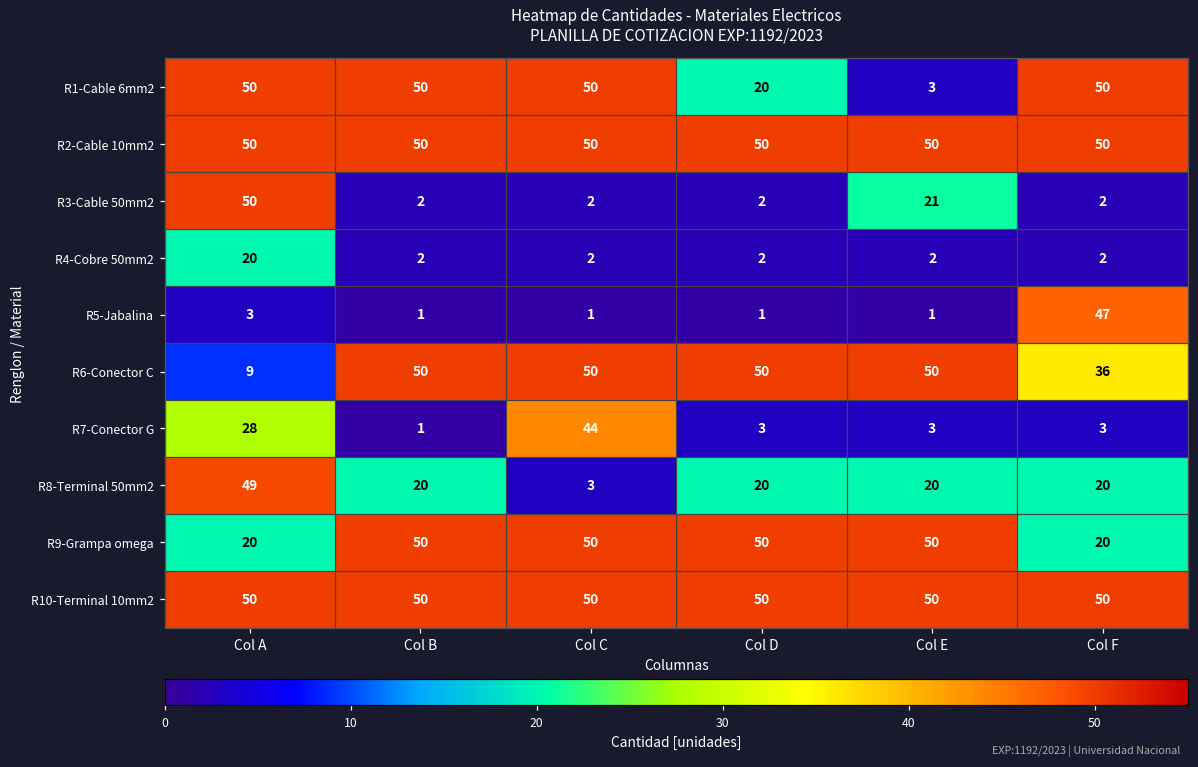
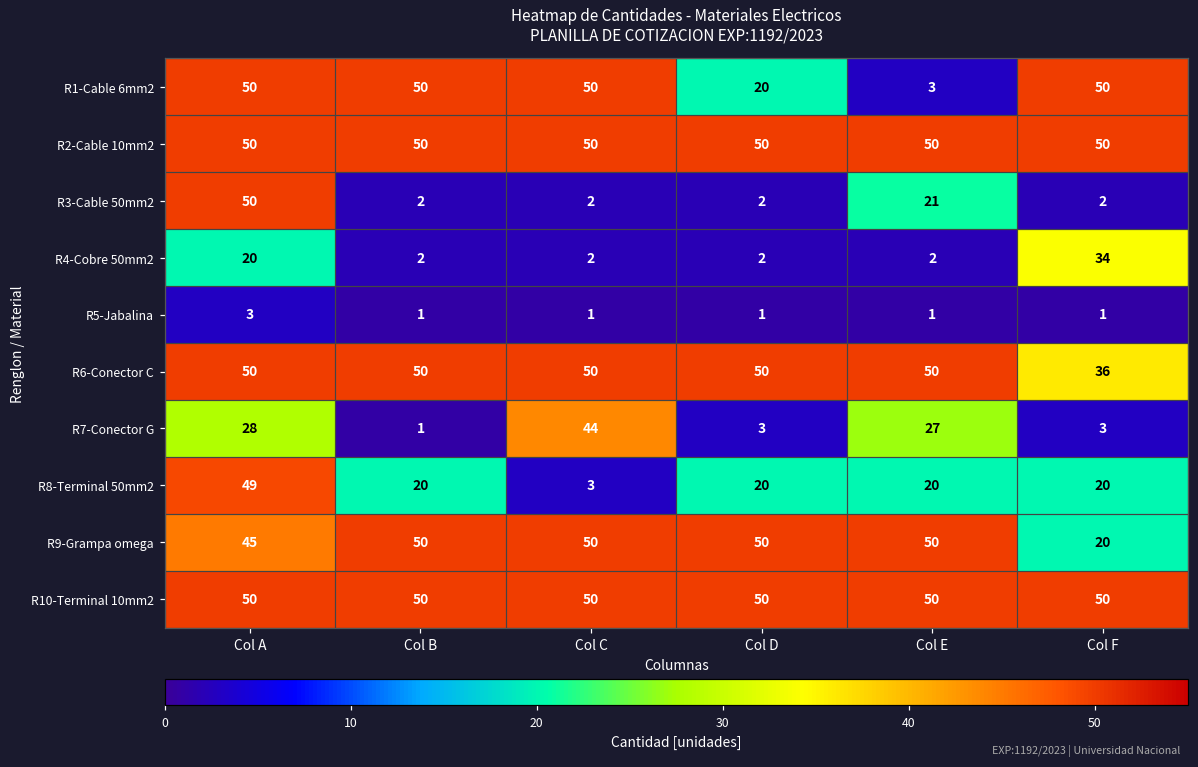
  {
    "R1-Cable 6mm2": {
      "Col A": 50,
      "Col B": 50,
      "Col C": 50,
      "Col D": 20,
      "Col E": 3,
      "Col F": 50
    },
    "R2-Cable 10mm2": {
      "Col A": 50,
      "Col B": 50,
      "Col C": 50,
      "Col D": 50,
      "Col E": 50,
      "Col F": 50
    },
    "R3-Cable 50mm2": {
      "Col A": 50,
      "Col B": 2,
      "Col C": 2,
      "Col D": 2,
      "Col E": 21,
      "Col F": 2
    },
    "R4-Cobre 50mm2": {
      "Col A": 20,
      "Col B": 2,
      "Col C": 2,
      "Col D": 2,
      "Col E": 2,
-     "Col F": 2
+     "Col F": 34
    },
    "R5-Jabalina": {
      "Col A": 3,
      "Col B": 1,
      "Col C": 1,
      "Col D": 1,
      "Col E": 1,
-     "Col F": 47
+     "Col F": 1
    },
    "R6-Conector C": {
-     "Col A": 9,
+     "Col A": 50,
      "Col B": 50,
      "Col C": 50,
      "Col D": 50,
      "Col E": 50,
      "Col F": 36
    },
    "R7-Conector G": {
      "Col A": 28,
      "Col B": 1,
      "Col C": 44,
      "Col D": 3,
-     "Col E": 3,
+     "Col E": 27,
      "Col F": 3
    },
    "R8-Terminal 50mm2": {
      "Col A": 49,
      "Col B": 20,
      "Col C": 3,
      "Col D": 20,
      "Col E": 20,
      "Col F": 20
    },
    "R9-Grampa omega": {
-     "Col A": 20,
+     "Col A": 45,
      "Col B": 50,
      "Col C": 50,
      "Col D": 50,
      "Col E": 50,
      "Col F": 20
    },
    "R10-Terminal 10mm2": {
      "Col A": 50,
      "Col B": 50,
      "Col C": 50,
      "Col D": 50,
      "Col E": 50,
      "Col F": 50
    }
  }
